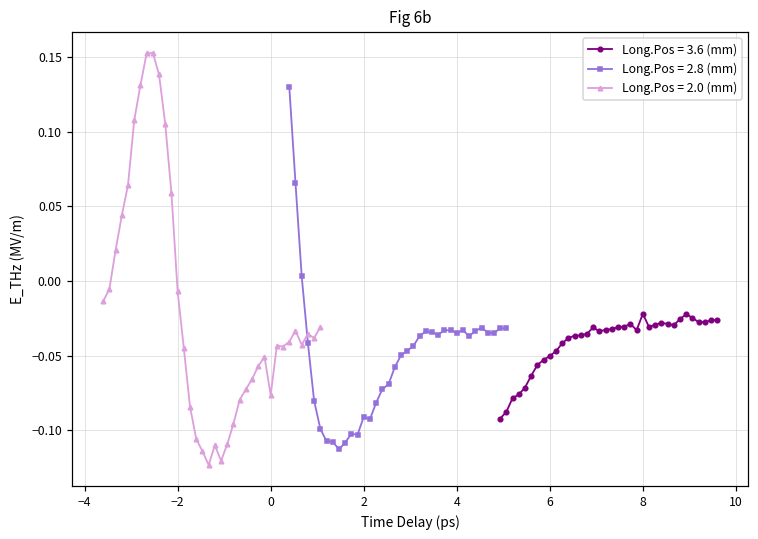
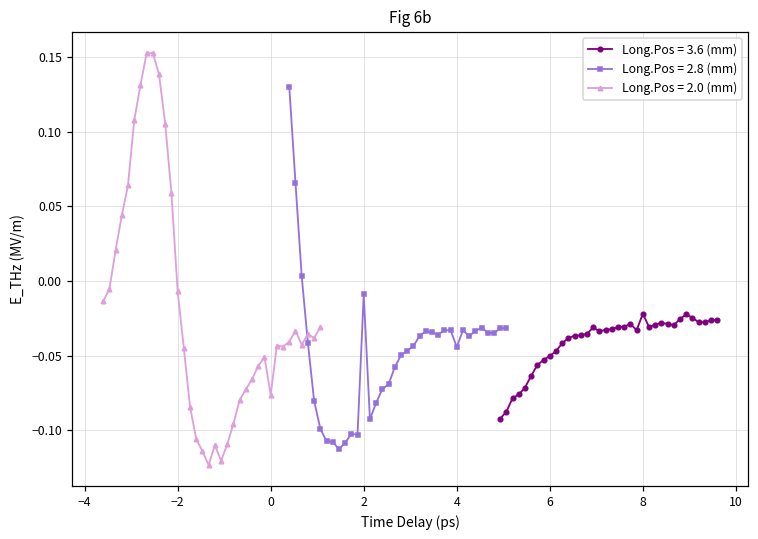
  {
    "Long.Pos = 3.6 (mm)": {
      "6": -0.050,
      "8": -0.022
    },
    "Long.Pos = 2.8 (mm)": {
-     "2": -0.091,
-     "4": -0.035
+     "2": -0.009,
+     "4": -0.044
    },
    "Long.Pos = 2.0 (mm)": {
      "−2": -0.007,
      "0": -0.076
    }
  }
